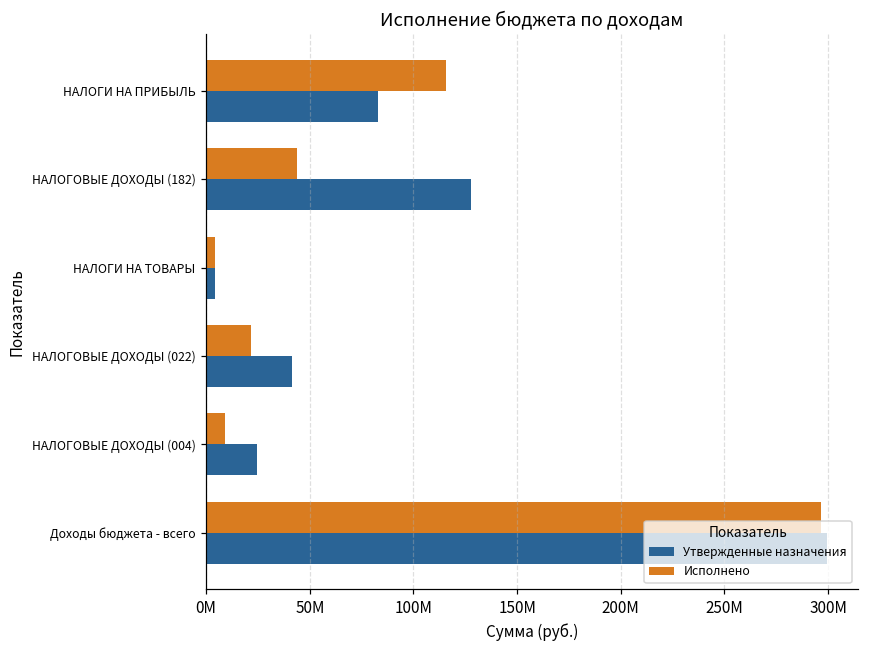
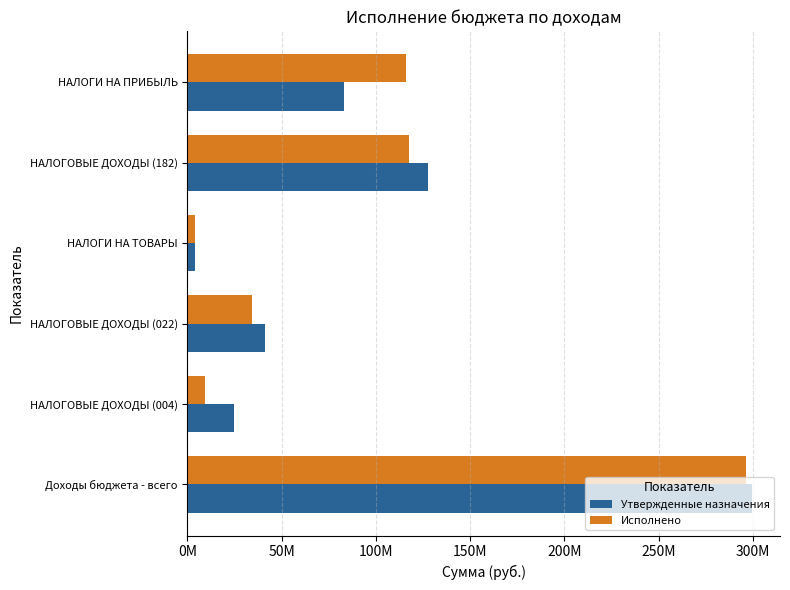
  {
    "Утвержденные назначения": {
      "НАЛОГИ НА ПРИБЫЛЬ": 83000000,
      "НАЛОГОВЫЕ ДОХОДЫ (182)": 128000000,
      "НАЛОГИ НА ТОВАРЫ": 4000000,
      "НАЛОГОВЫЕ ДОХОДЫ (022)": 41000000,
      "НАЛОГОВЫЕ ДОХОДЫ (004)": 25000000
    },
    "Исполнено": {
      "НАЛОГИ НА ПРИБЫЛЬ": 116000000,
-     "НАЛОГОВЫЕ ДОХОДЫ (182)": 44000000,
+     "НАЛОГОВЫЕ ДОХОДЫ (182)": 118000000,
      "НАЛОГИ НА ТОВАРЫ": 4000000,
-     "НАЛОГОВЫЕ ДОХОДЫ (022)": 21000000,
+     "НАЛОГОВЫЕ ДОХОДЫ (022)": 34000000,
      "НАЛОГОВЫЕ ДОХОДЫ (004)": 9000000,
      "Доходы бюджета - всего": 296000000
    }
  }
